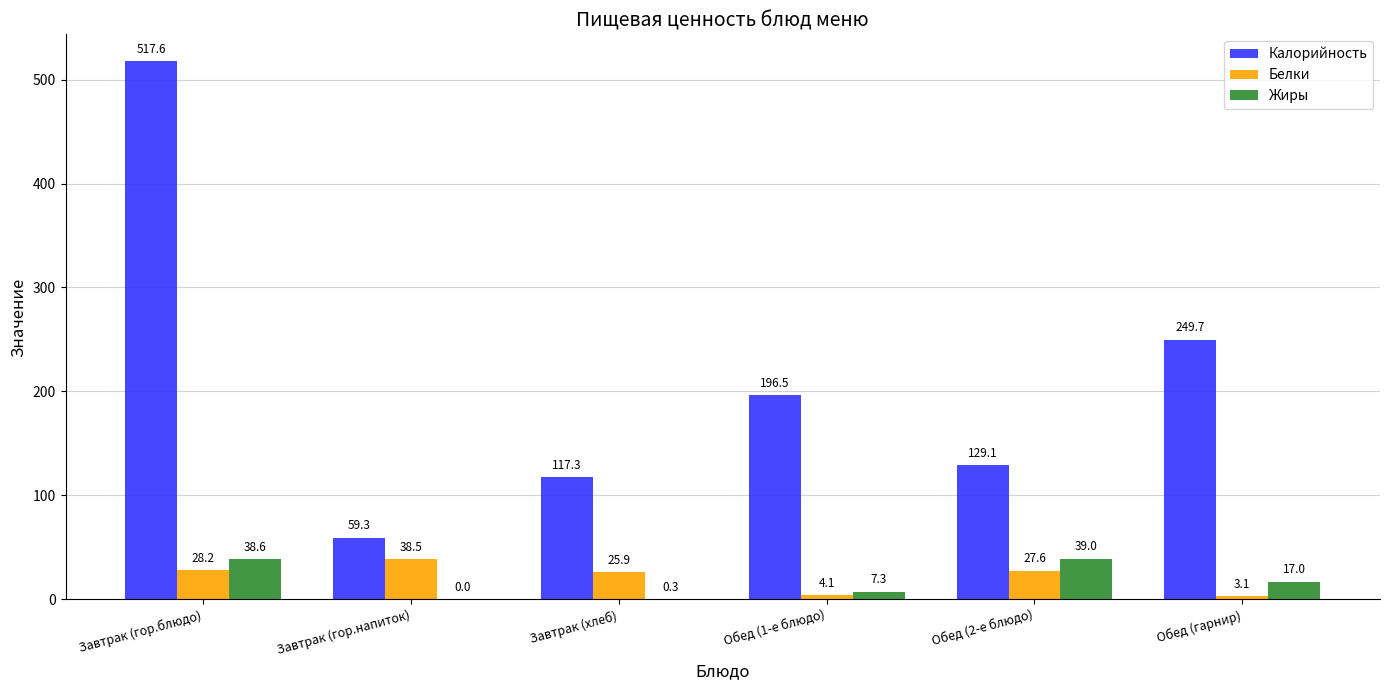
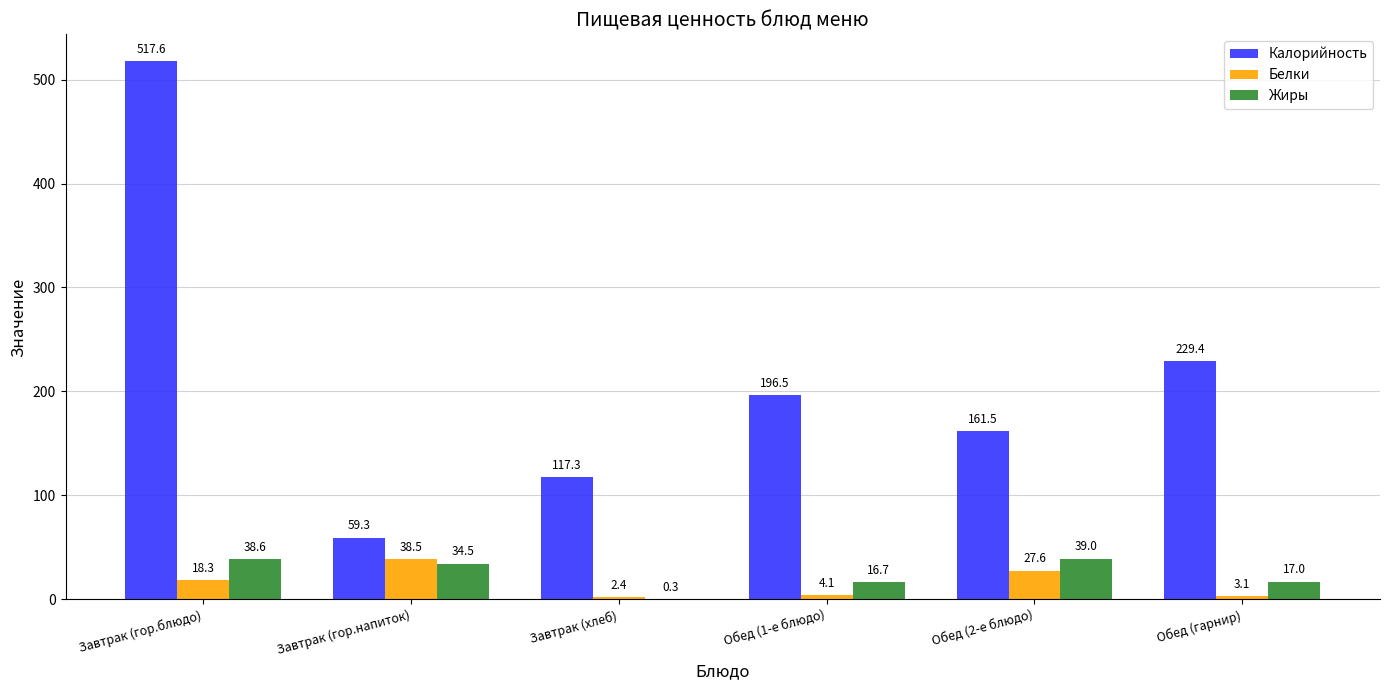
  {
    "Калорийность": {
      "Завтрак (гор.блюдо)": 517.6,
      "Завтрак (гор.напиток)": 59.3,
      "Завтрак (хлеб)": 117.3,
      "Обед (1-е блюдо)": 196.5,
-     "Обед (2-е блюдо)": 129.1,
-     "Обед (гарнир)": 249.7
+     "Обед (2-е блюдо)": 161.5,
+     "Обед (гарнир)": 229.4
    },
    "Белки": {
-     "Завтрак (гор.блюдо)": 28.2,
+     "Завтрак (гор.блюдо)": 18.3,
      "Завтрак (гор.напиток)": 38.5,
-     "Завтрак (хлеб)": 25.9,
+     "Завтрак (хлеб)": 2.4,
      "Обед (1-е блюдо)": 4.1,
      "Обед (2-е блюдо)": 27.6,
      "Обед (гарнир)": 3.1
    },
    "Жиры": {
      "Завтрак (гор.блюдо)": 38.6,
-     "Завтрак (гор.напиток)": 0.0,
+     "Завтрак (гор.напиток)": 34.5,
      "Завтрак (хлеб)": 0.3,
-     "Обед (1-е блюдо)": 7.3,
+     "Обед (1-е блюдо)": 16.7,
      "Обед (2-е блюдо)": 39.0,
      "Обед (гарнир)": 17.0
    }
  }
